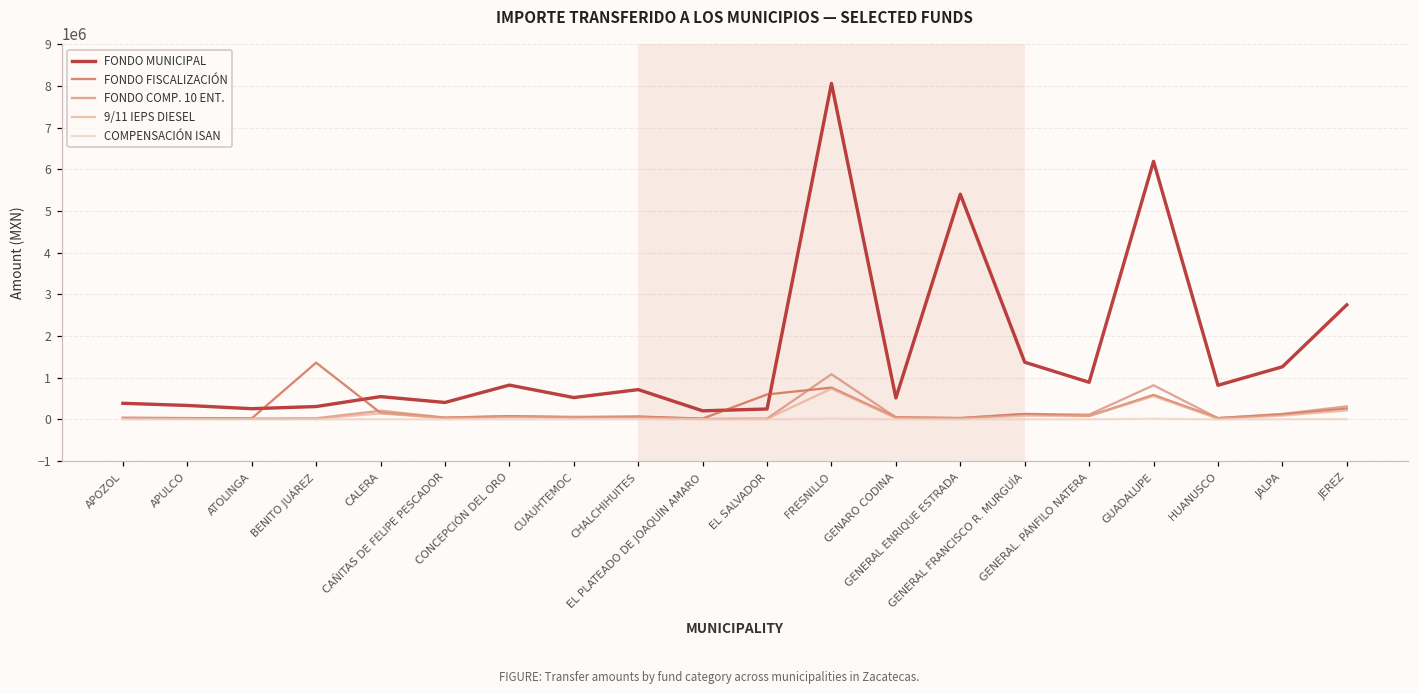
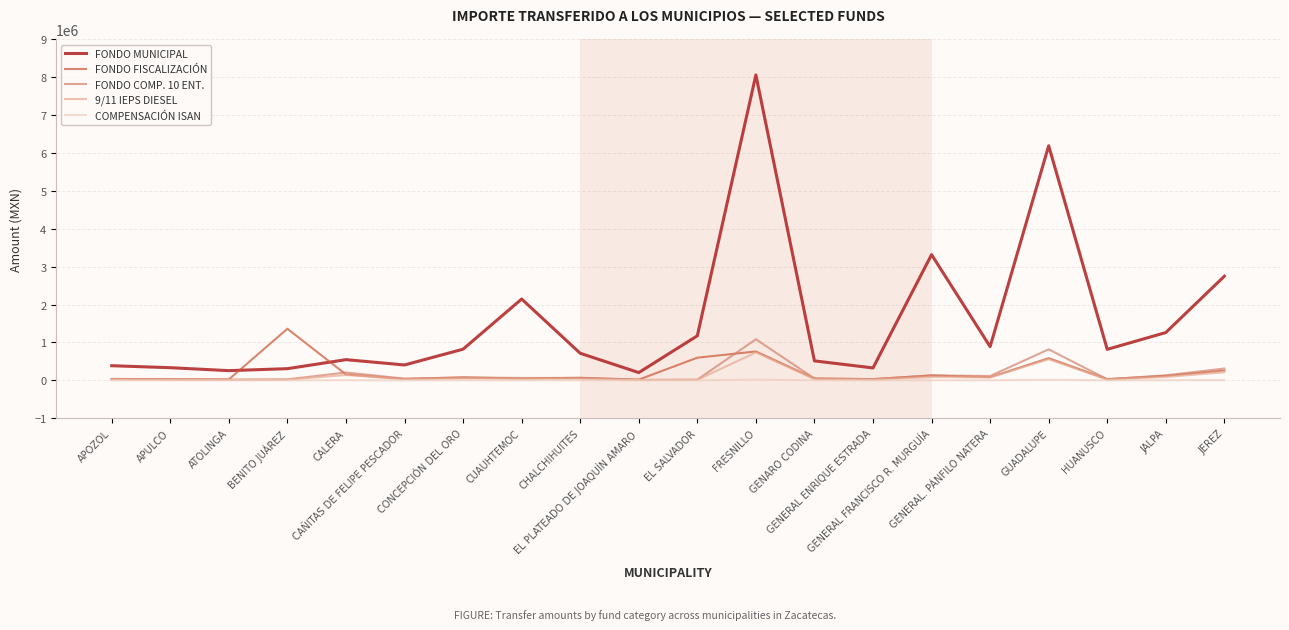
  {
    "FONDO MUNICIPAL": {
      "APOZOL": 400000,
      "APULCO": 300000,
      "ATOLINGA": 300000,
      "BENITO JUÁREZ": 300000,
      "CALERA": 500000,
      "CAÑITAS DE FELIPE PESCADOR": 400000,
      "CONCEPCIÓN DEL ORO": 800000,
-     "CUAUHTEMOC": 500000,
+     "CUAUHTEMOC": 2100000,
      "CHALCHIHUITES": 700000,
      "EL PLATEADO DE JOAQUÍN AMARO": 200000,
-     "EL SALVADOR": 200000,
+     "EL SALVADOR": 1200000,
      "FRESNILLO": 8100000,
      "GENARO CODINA": 500000,
-     "GENERAL ENRIQUE ESTRADA": 5400000,
-     "GENERAL FRANCISCO R. MURGUÍA": 1400000,
+     "GENERAL ENRIQUE ESTRADA": 300000,
+     "GENERAL FRANCISCO R. MURGUÍA": 3300000,
      "GENERAL. PÁNFILO NATERA": 900000,
      "GUADALUPE": 6200000,
      "HUANUSCO": 800000,
      "JALPA": 1300000,
      "JEREZ": 2700000
    },
    "FONDO FISCALIZACIÓN": {
      "BENITO JUÁREZ": 1400000,
      "EL SALVADOR": 600000
    },
    "COMPENSACIÓN ISAN": {
      "CALERA": 0,
      "FRESNILLO": 0,
      "GENERAL FRANCISCO R. MURGUÍA": 0,
      "GENERAL. PÁNFILO NATERA": 0,
      "GUADALUPE": 0,
      "JALPA": 0,
      "JEREZ": 0
    }
  }
